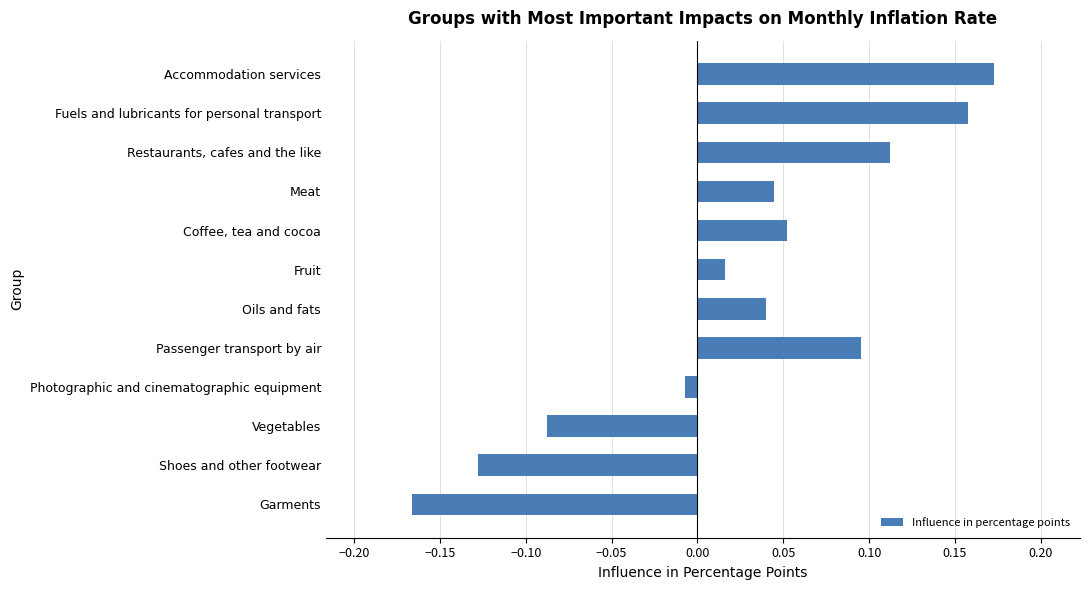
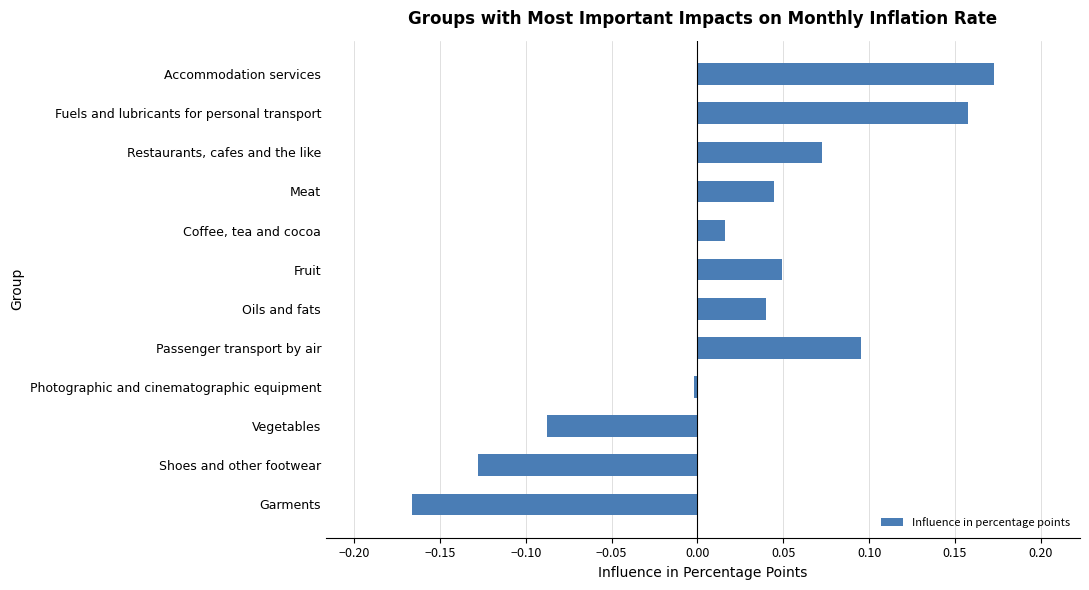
  {
    "Accommodation services": 0.173,
    "Fuels and lubricants for personal transport": 0.158,
-   "Restaurants, cafes and the like": 0.112,
+   "Restaurants, cafes and the like": 0.072,
    "Meat": 0.044,
-   "Coffee, tea and cocoa": 0.052,
-   "Fruit": 0.016,
+   "Coffee, tea and cocoa": 0.016,
+   "Fruit": 0.049,
    "Oils and fats": 0.040,
    "Passenger transport by air": 0.095,
-   "Photographic and cinematographic equipment": -0.007,
+   "Photographic and cinematographic equipment": -0.002,
    "Vegetables": -0.088,
    "Shoes and other footwear": -0.128,
    "Garments": -0.166
  }
